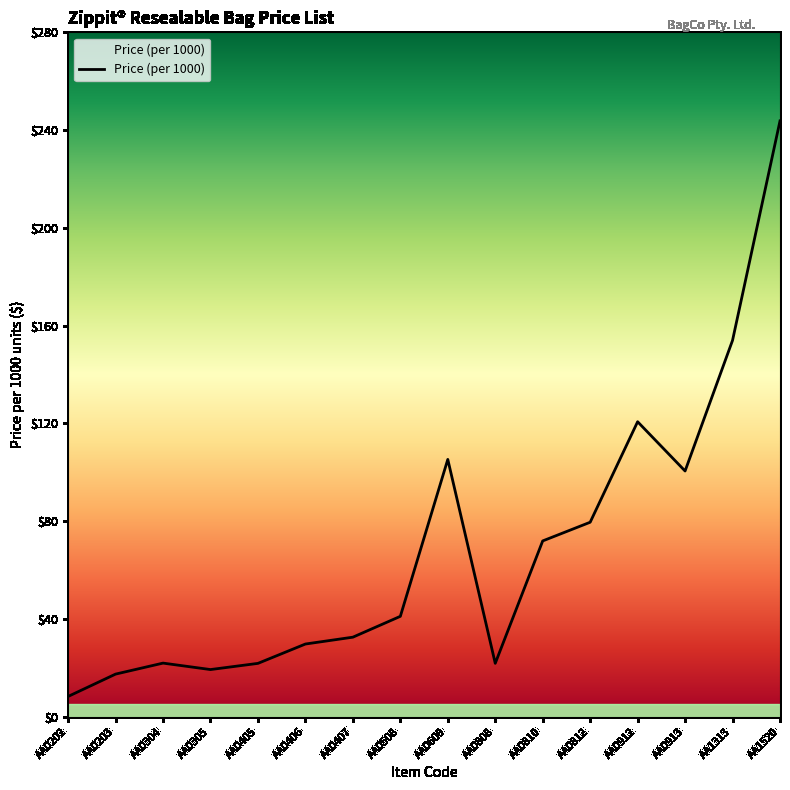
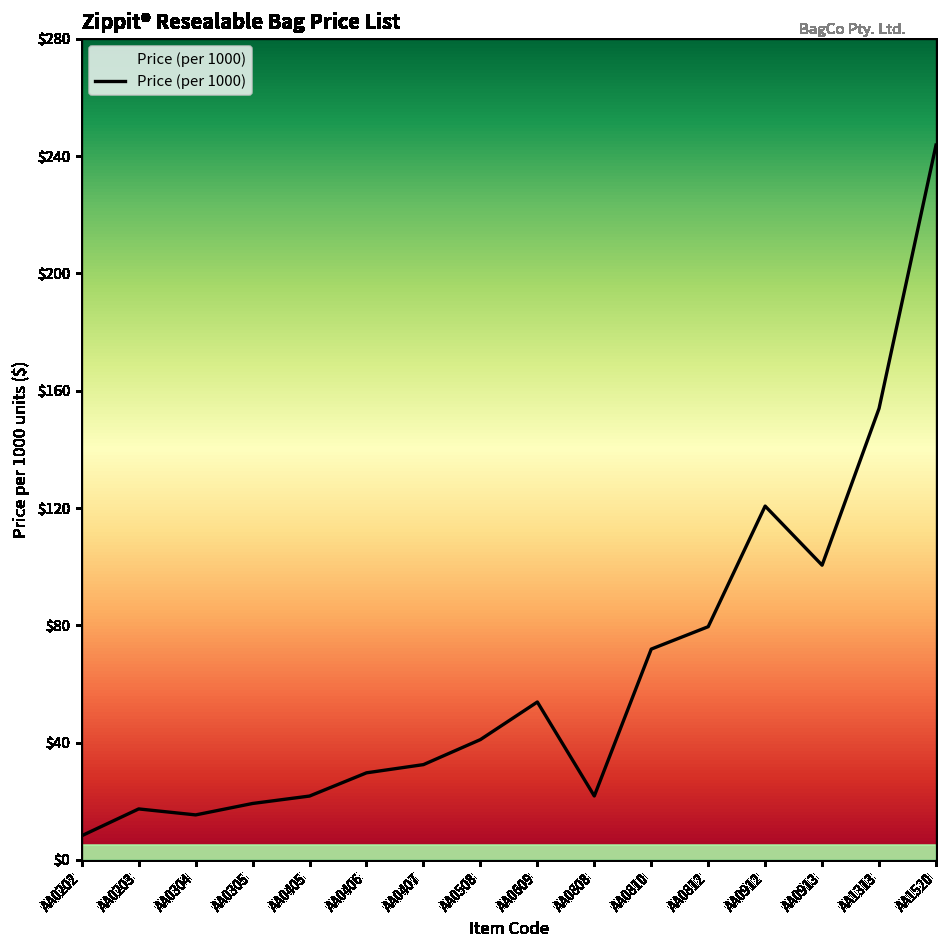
  {
    "AA0202": "$8",
    "AA0203": "$17",
-   "AA0304": "$22",
+   "AA0304": "$15",
    "AA0305": "$19",
    "AA0405": "$22",
    "AA0406": "$30",
    "AA0407": "$33",
    "AA0508": "$41",
-   "AA0609": "$105",
+   "AA0609": "$54",
    "AA0808": "$22",
    "AA0810": "$72",
    "AA0812": "$80",
    "AA0912": "$121",
    "AA0913": "$101",
    "AA1313": "$154",
    "AA1520": "$244"
  }
